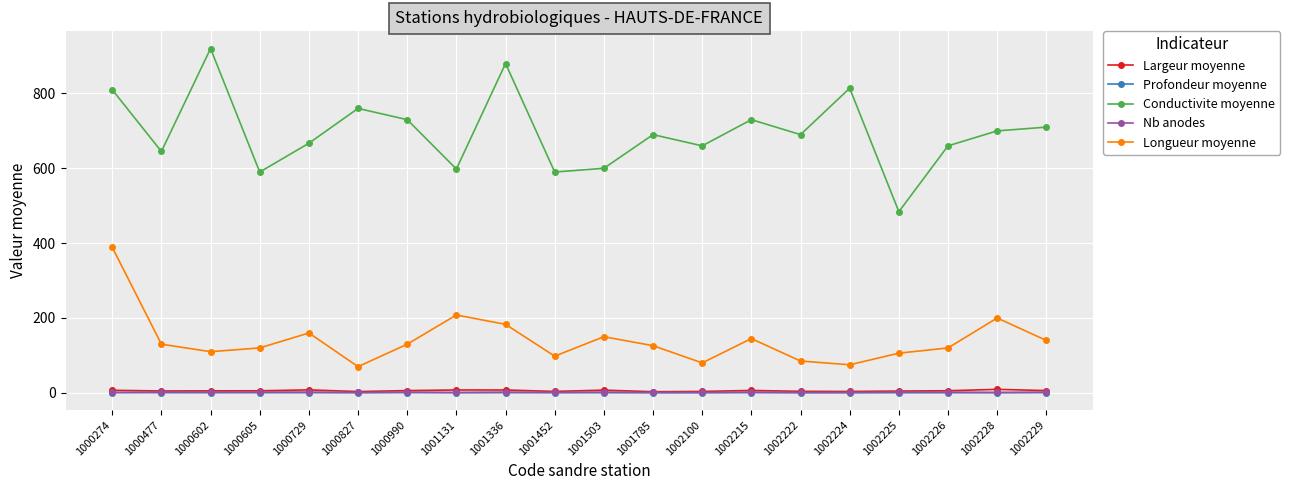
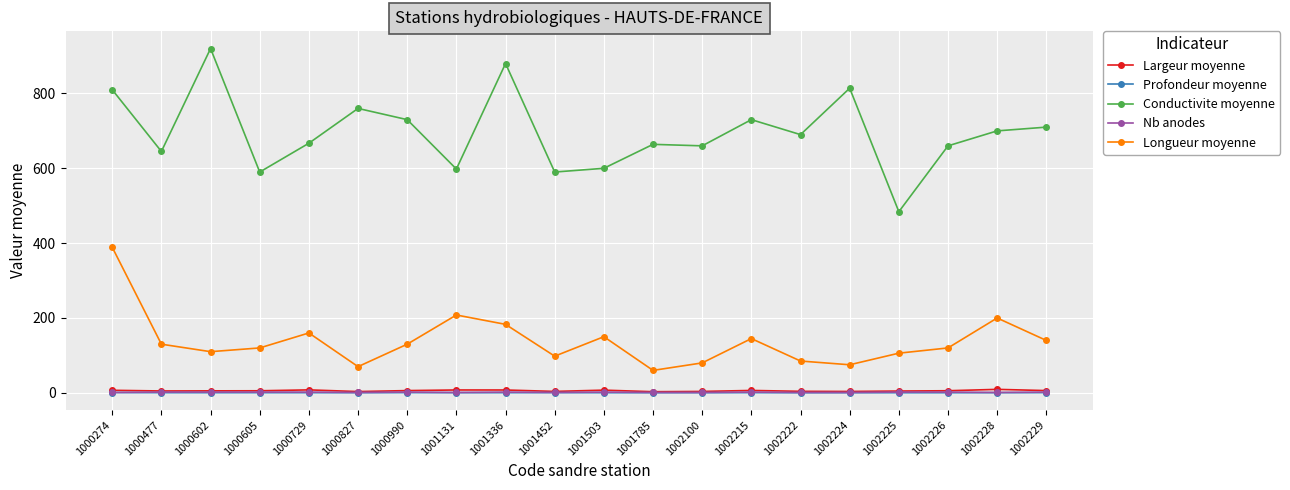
  {
    "Largeur moyenne": {
      "1002228": 10
    },
    "Conductivite moyenne": {
      "1000274": 810,
      "1000477": 650,
      "1000602": 920,
      "1000605": 590,
      "1000729": 670,
      "1000827": 760,
      "1000990": 730,
      "1001131": 600,
      "1001336": 880,
      "1001452": 590,
      "1001503": 600,
-     "1001785": 690,
+     "1001785": 660,
      "1002100": 660,
      "1002215": 730,
      "1002222": 690,
      "1002224": 810,
      "1002225": 480,
      "1002226": 660,
      "1002228": 700,
      "1002229": 710
    },
    "Longueur moyenne": {
      "1000274": 390,
      "1000477": 130,
      "1000602": 110,
      "1000605": 120,
      "1000729": 160,
      "1000827": 70,
      "1000990": 130,
      "1001131": 210,
      "1001336": 180,
      "1001452": 100,
      "1001503": 150,
-     "1001785": 130,
+     "1001785": 60,
      "1002100": 80,
      "1002215": 150,
      "1002222": 90,
      "1002224": 80,
      "1002225": 110,
      "1002226": 120,
      "1002228": 200,
      "1002229": 140
    }
  }
